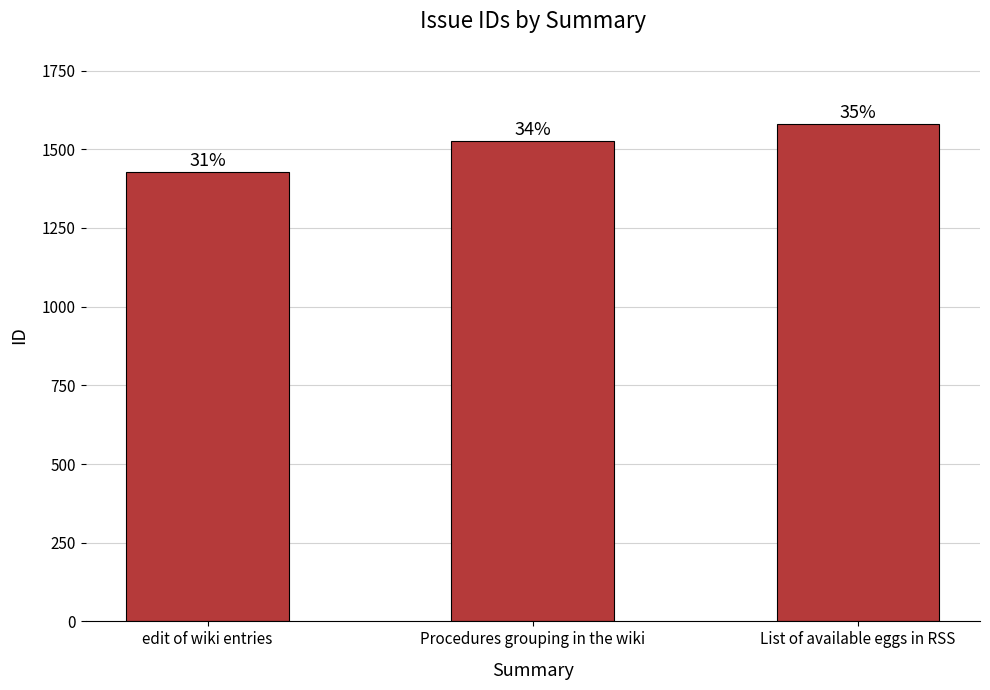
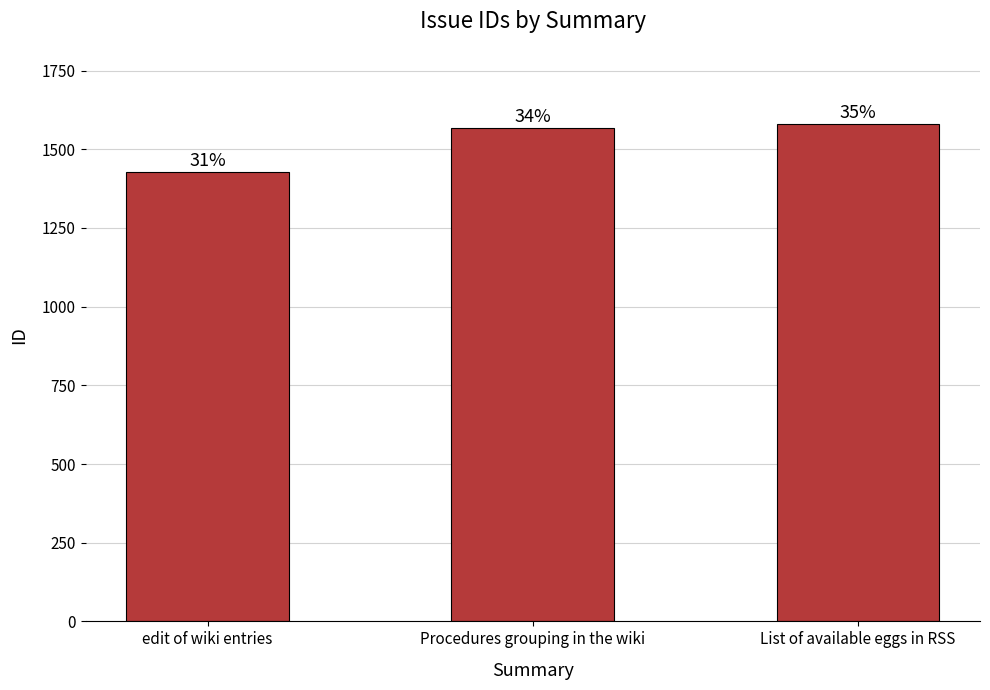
  {
-   "Procedures grouping in the wiki": 1530
+   "Procedures grouping in the wiki": 1570
  }
